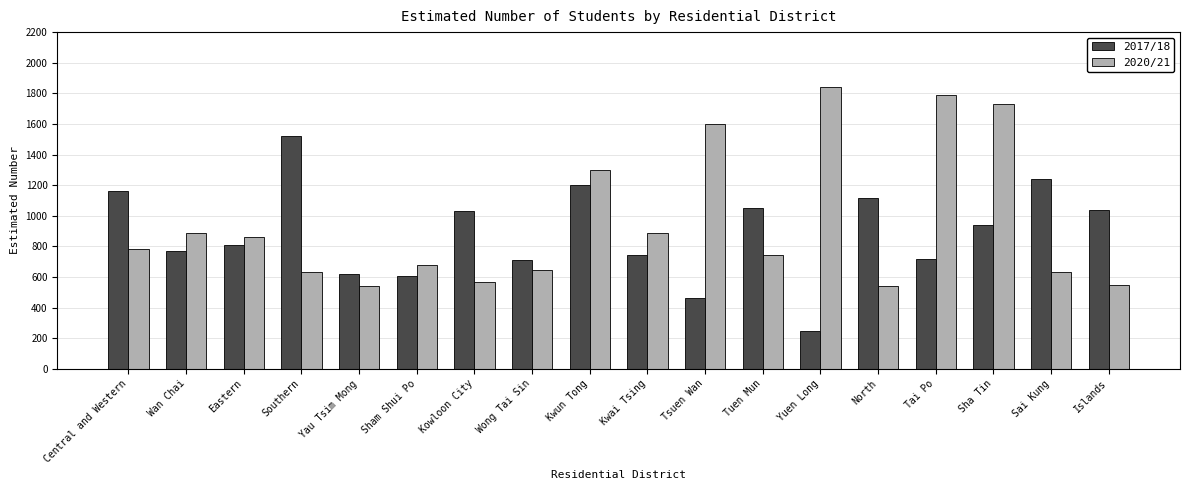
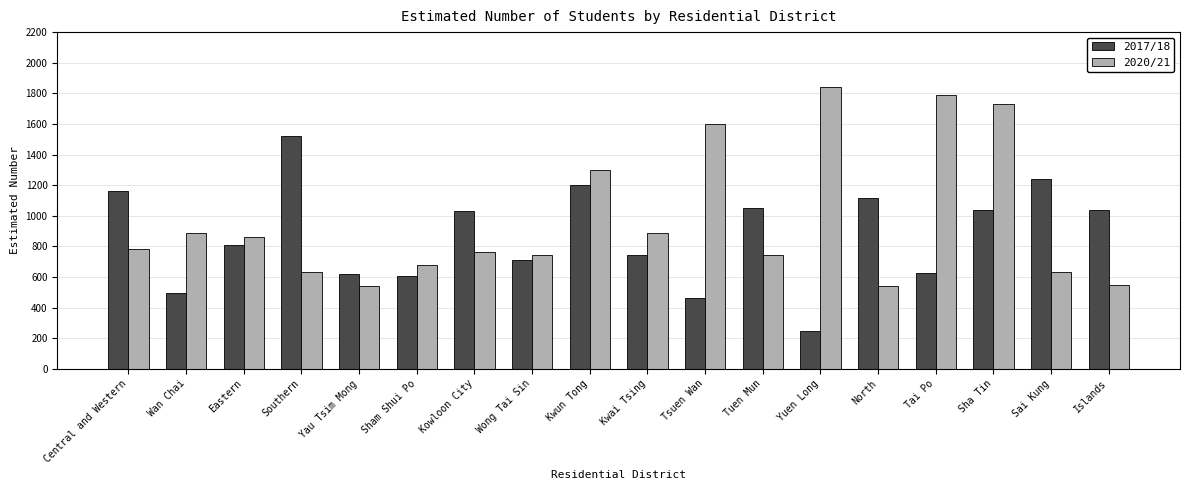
  {
    "2017/18": {
      "Central and Western": 1160,
-     "Wan Chai": 770,
+     "Wan Chai": 500,
      "Eastern": 810,
      "Southern": 1520,
      "Yau Tsim Mong": 620,
      "Sham Shui Po": 610,
      "Kowloon City": 1030,
      "Wong Tai Sin": 710,
      "Kwun Tong": 1200,
      "Kwai Tsing": 740,
      "Tsuen Wan": 460,
      "Tuen Mun": 1050,
      "Yuen Long": 250,
      "North": 1120,
-     "Tai Po": 720,
-     "Sha Tin": 940,
+     "Tai Po": 630,
+     "Sha Tin": 1040,
      "Sai Kung": 1240,
      "Islands": 1040
    },
    "2020/21": {
      "Central and Western": 780,
      "Wan Chai": 890,
      "Eastern": 860,
      "Southern": 630,
      "Yau Tsim Mong": 540,
      "Sham Shui Po": 680,
-     "Kowloon City": 570,
-     "Wong Tai Sin": 650,
+     "Kowloon City": 760,
+     "Wong Tai Sin": 740,
      "Kwun Tong": 1300,
      "Kwai Tsing": 890,
      "Tsuen Wan": 1600,
      "Tuen Mun": 740,
      "Yuen Long": 1840,
      "North": 540,
      "Tai Po": 1790,
      "Sha Tin": 1730,
      "Sai Kung": 630,
      "Islands": 550
    }
  }
